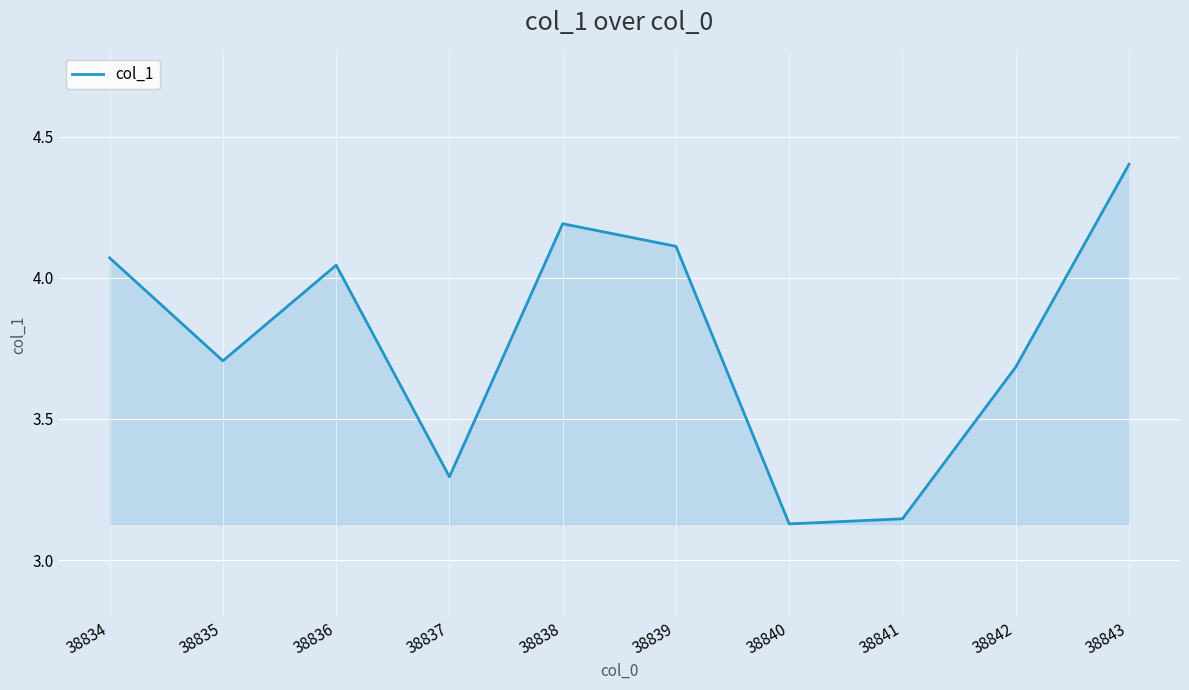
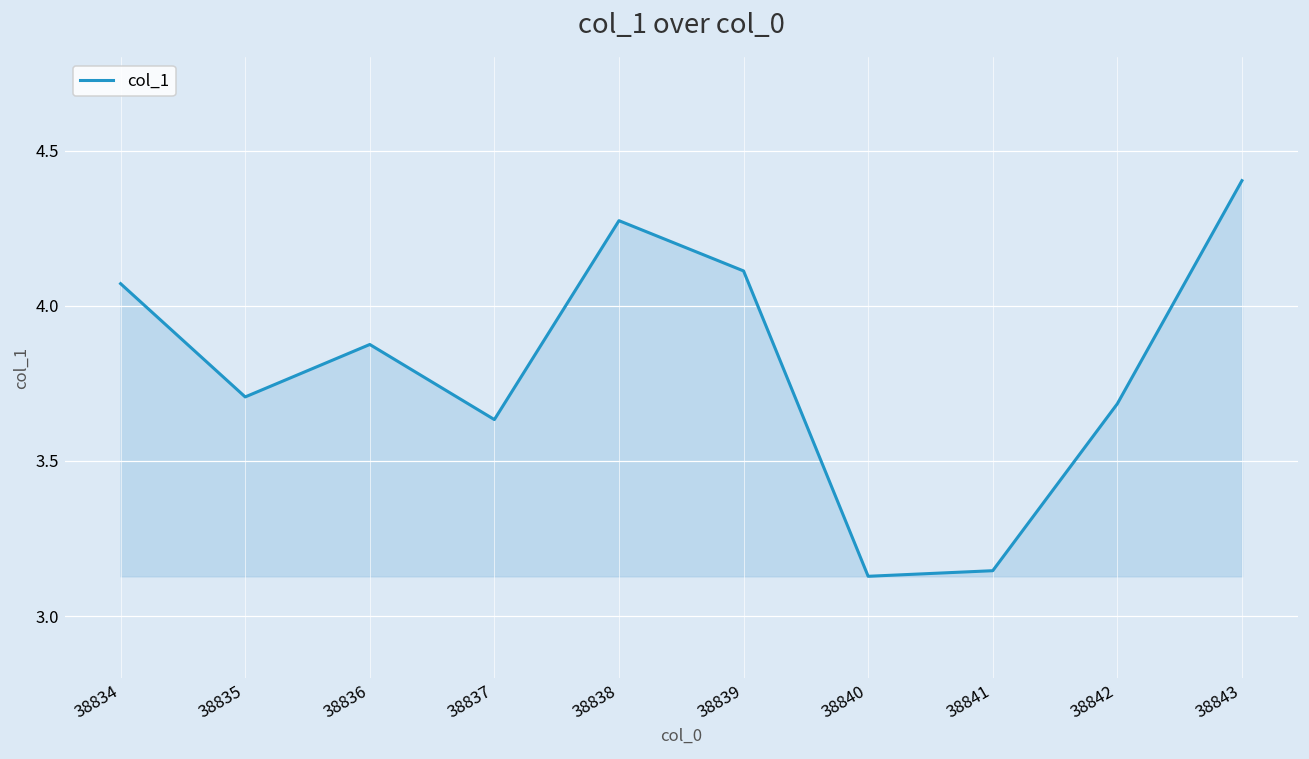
  {
    "38834": 4.07,
    "38835": 3.71,
-   "38836": 4.05,
-   "38837": 3.30,
-   "38838": 4.19,
+   "38836": 3.88,
+   "38837": 3.63,
+   "38838": 4.27,
    "38839": 4.11,
    "38840": 3.13,
    "38841": 3.15,
    "38842": 3.68,
    "38843": 4.40
  }
